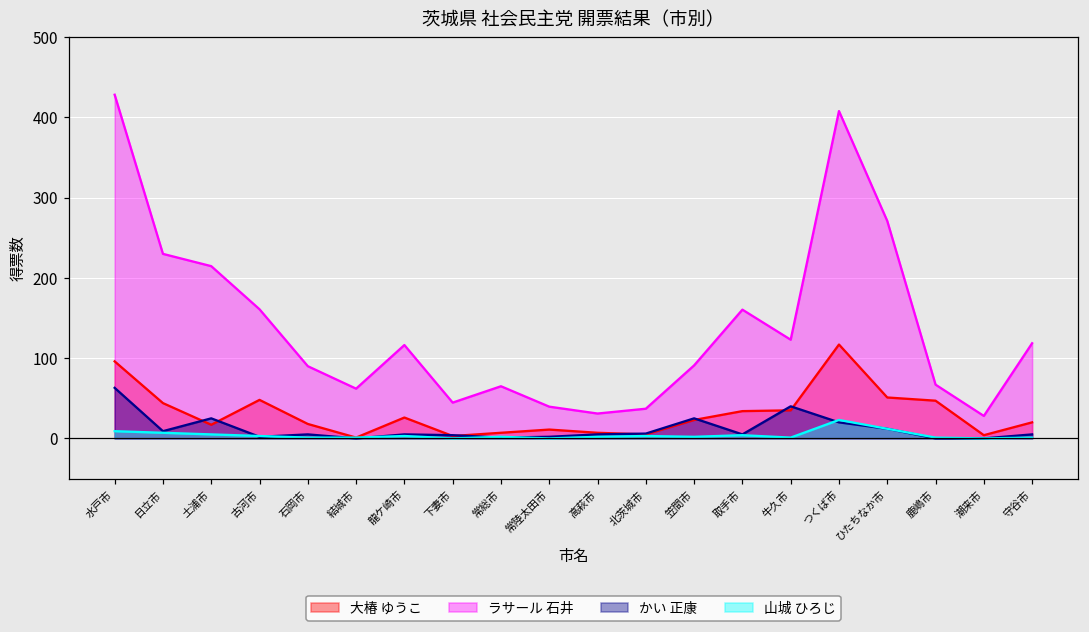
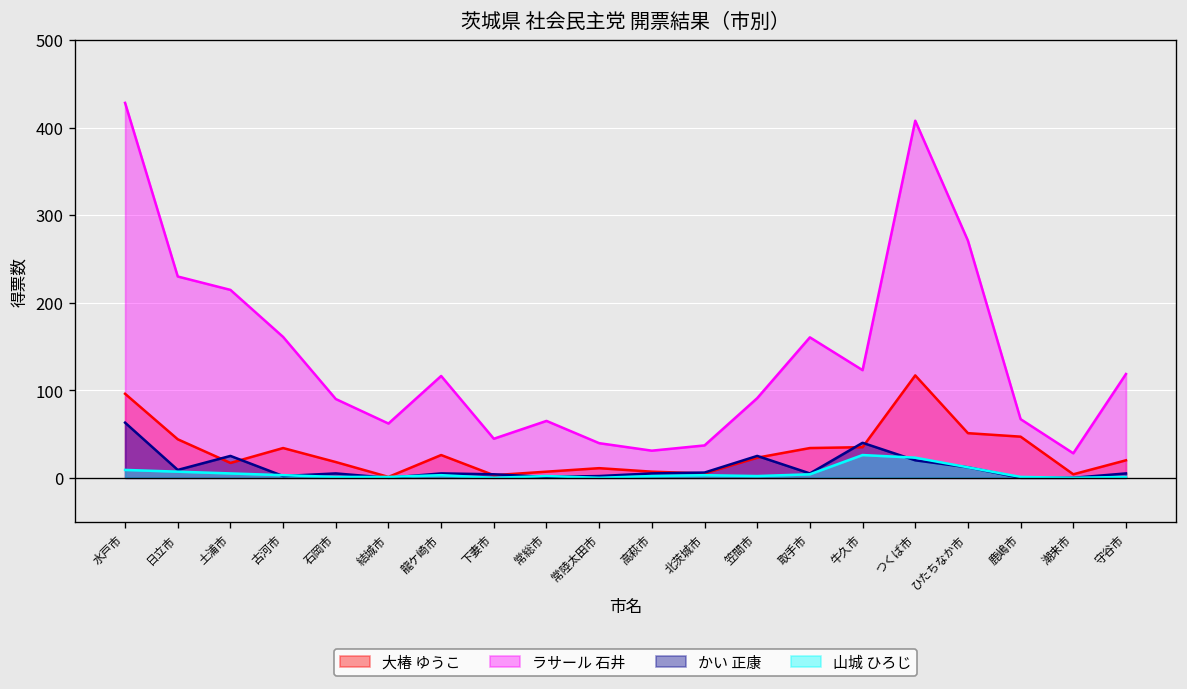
  {
    "大椿 ゆうこ": {
      "水戸市": 100,
      "日立市": 40,
      "土浦市": 20,
-     "古河市": 50,
+     "古河市": 30,
      "石岡市": 20,
      "龍ケ崎市": 30,
      "常総市": 10,
      "常陸太田市": 10,
      "取手市": 30,
      "牛久市": 40,
      "つくば市": 120,
      "ひたちなか市": 50,
      "鹿嶋市": 50,
      "潮来市": 0,
      "守谷市": 20
    },
    "ラサール 石井": {
      "水戸市": 430,
      "日立市": 230,
      "土浦市": 210,
      "古河市": 160,
      "石岡市": 90,
      "結城市": 60,
      "龍ケ崎市": 120,
      "下妻市": 40,
      "常総市": 70,
      "常陸太田市": 40,
      "高萩市": 30,
      "北茨城市": 40,
      "笠間市": 90,
      "取手市": 160,
      "牛久市": 120,
      "つくば市": 410,
      "ひたちなか市": 270,
      "鹿嶋市": 70,
      "潮来市": 30,
      "守谷市": 120
    },
    "かい 正康": {
      "水戸市": 60,
      "土浦市": 30,
      "石岡市": 10,
      "牛久市": 40,
      "守谷市": 10
    },
    "山城 ひろじ": {
      "水戸市": 10,
      "土浦市": 10,
      "石岡市": 0,
      "笠間市": 0,
-     "牛久市": 0,
+     "牛久市": 30,
      "守谷市": 0
    }
  }
